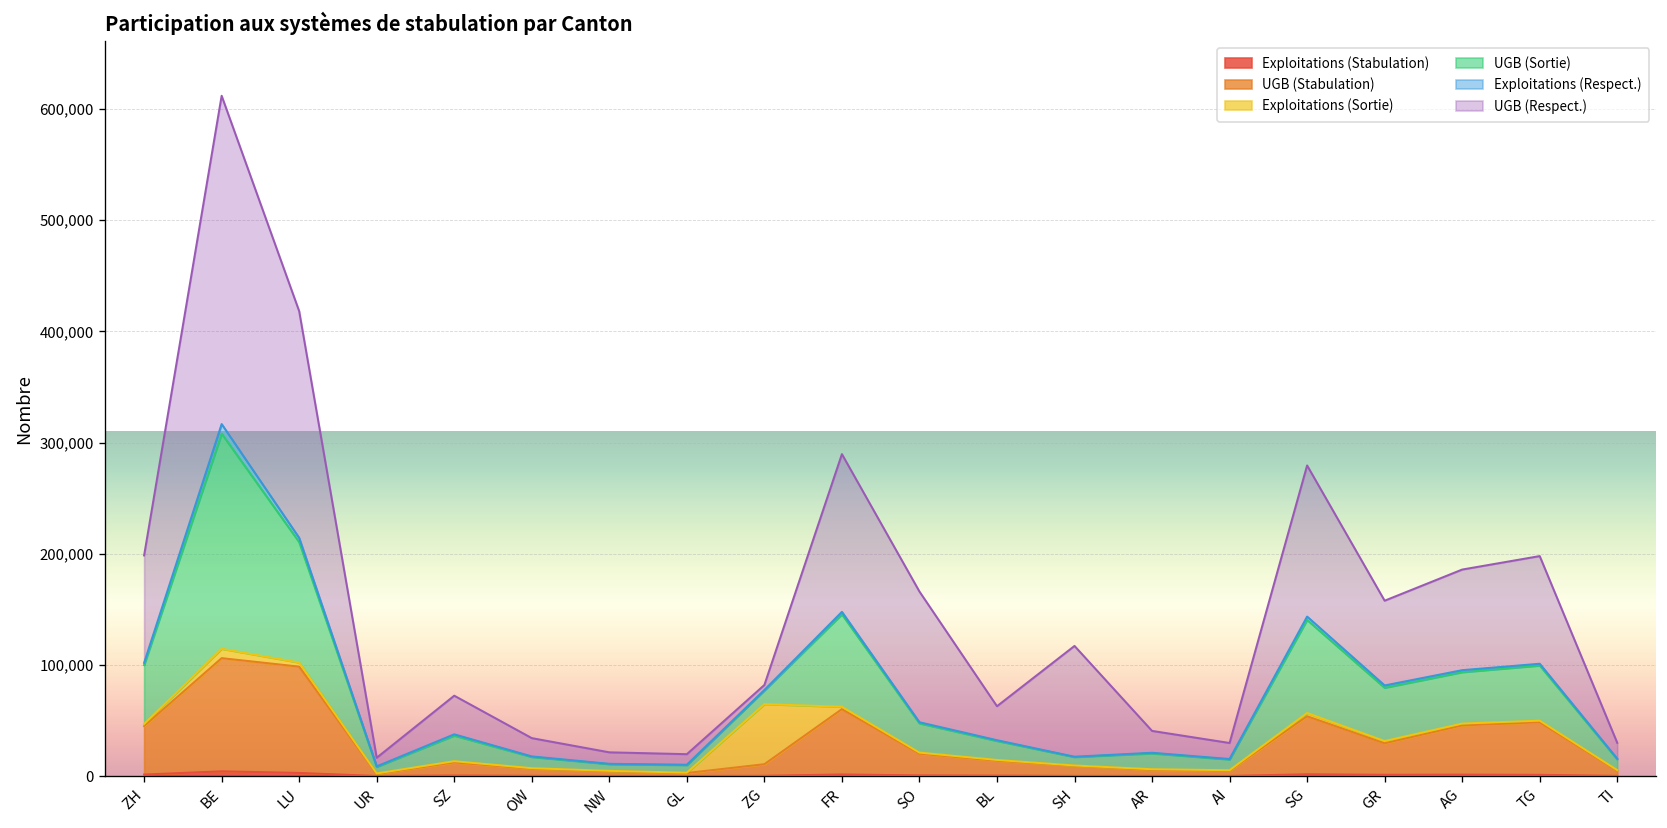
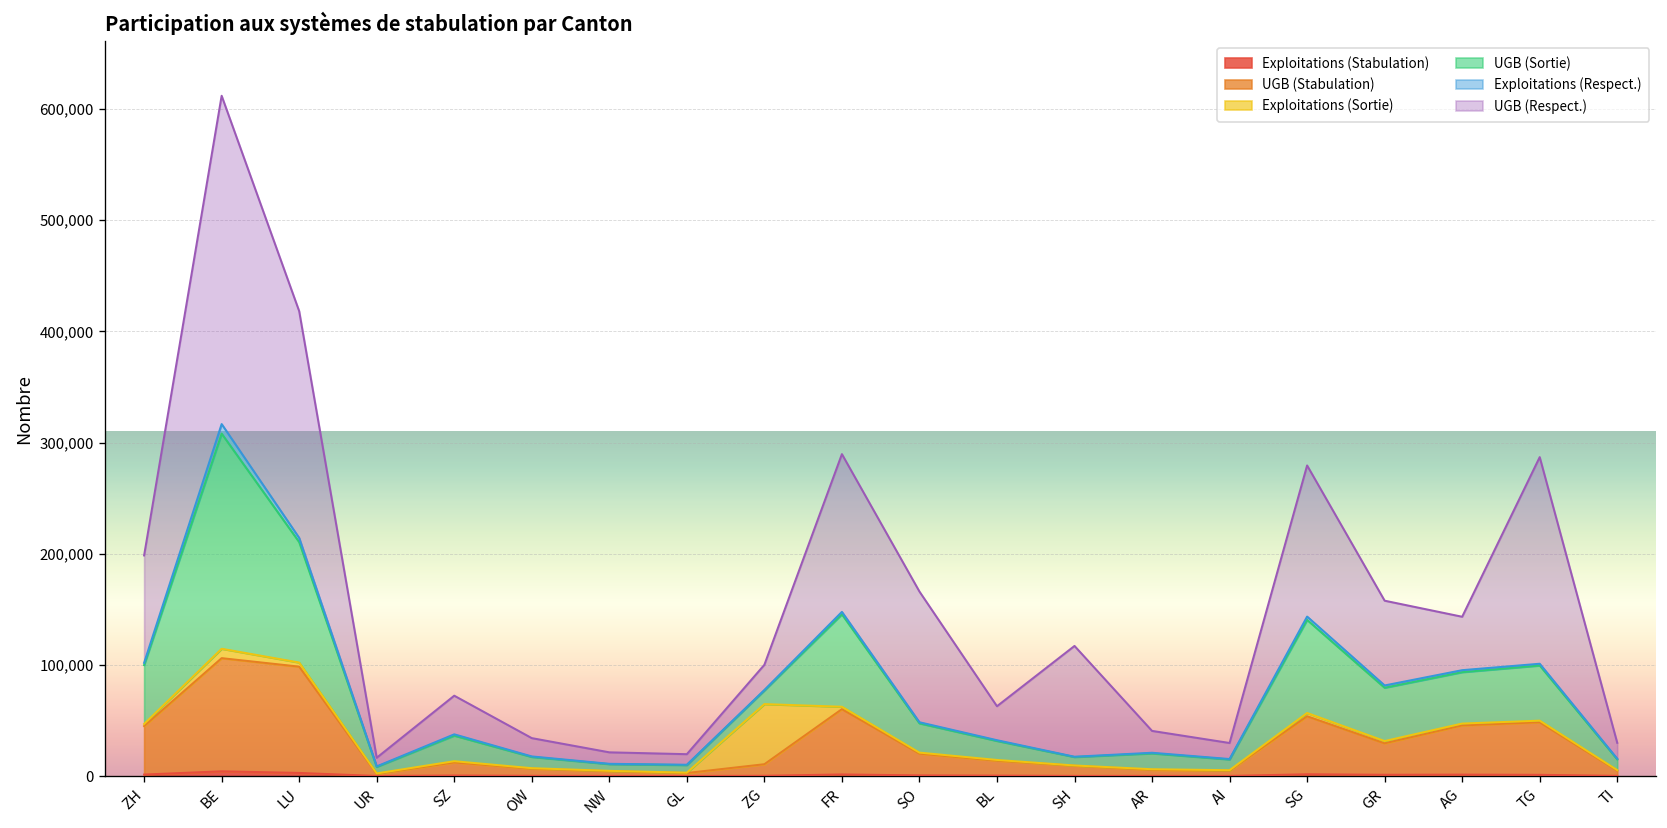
  {
    "Exploitations (Sortie)": {
      "BE": "10,000",
      "LU": "0",
      "ZG": "50,000",
      "SG": "0"
    },
    "UGB (Sortie)": {
      "BE": "190,000",
      "LU": "110,000",
      "SG": "80,000"
    },
    "Exploitations (Respect.)": {
      "BE": "10,000",
      "LU": "0",
      "SG": "0"
    },
    "UGB (Respect.)": {
      "ZH": "100,000",
      "BE": "300,000",
      "LU": "200,000",
      "UR": "10,000",
      "SZ": "30,000",
      "OW": "20,000",
      "NW": "10,000",
      "GL": "10,000",
-     "ZG": "0",
+     "ZG": "20,000",
      "FR": "140,000",
      "SO": "120,000",
      "BL": "30,000",
      "SH": "100,000",
      "AR": "20,000",
      "AI": "10,000",
      "SG": "140,000",
      "GR": "80,000",
-     "AG": "90,000",
-     "TG": "100,000",
+     "AG": "50,000",
+     "TG": "190,000",
      "TI": "10,000"
    }
  }
